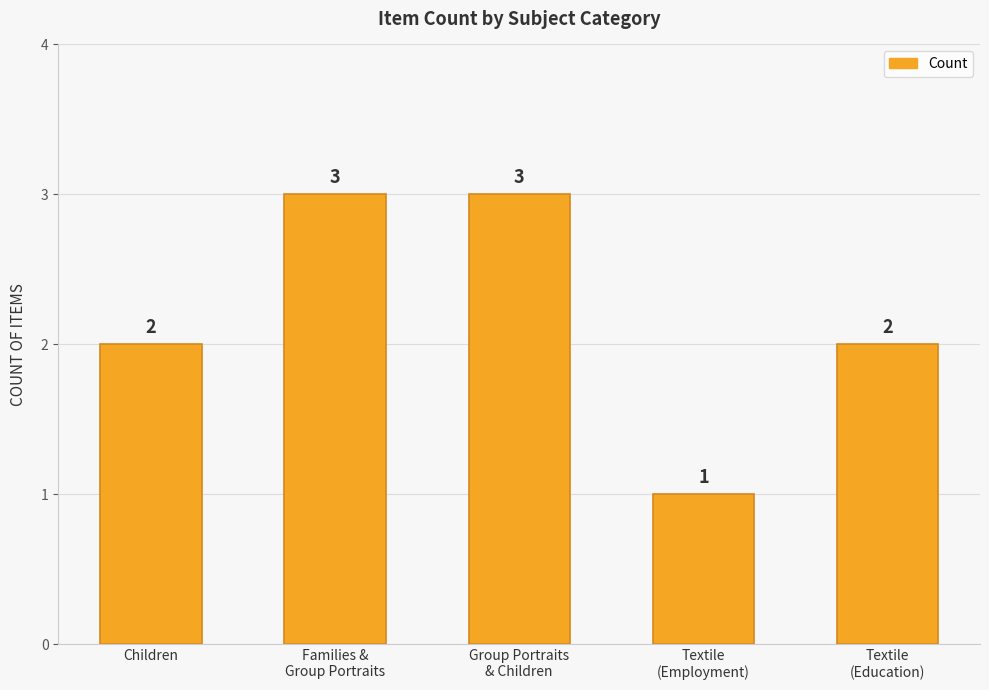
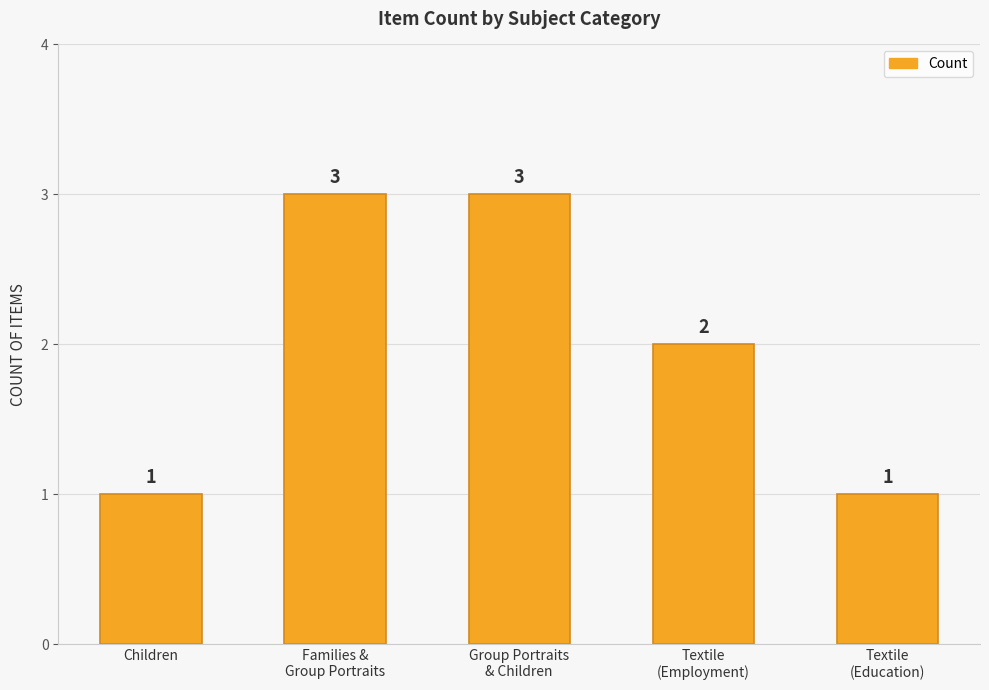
  {
-   "Children": 2,
+   "Children": 1,
    "Families & Group Portraits": 3,
    "Group Portraits & Children": 3,
-   "Textile (Employment)": 1,
-   "Textile (Education)": 2
+   "Textile (Employment)": 2,
+   "Textile (Education)": 1
  }
